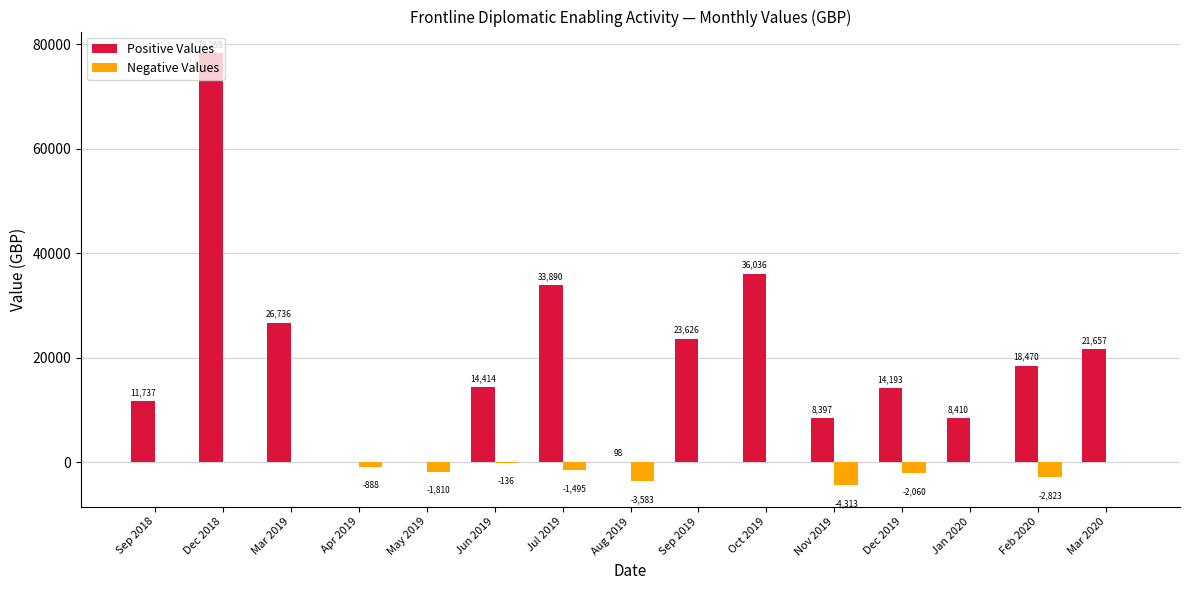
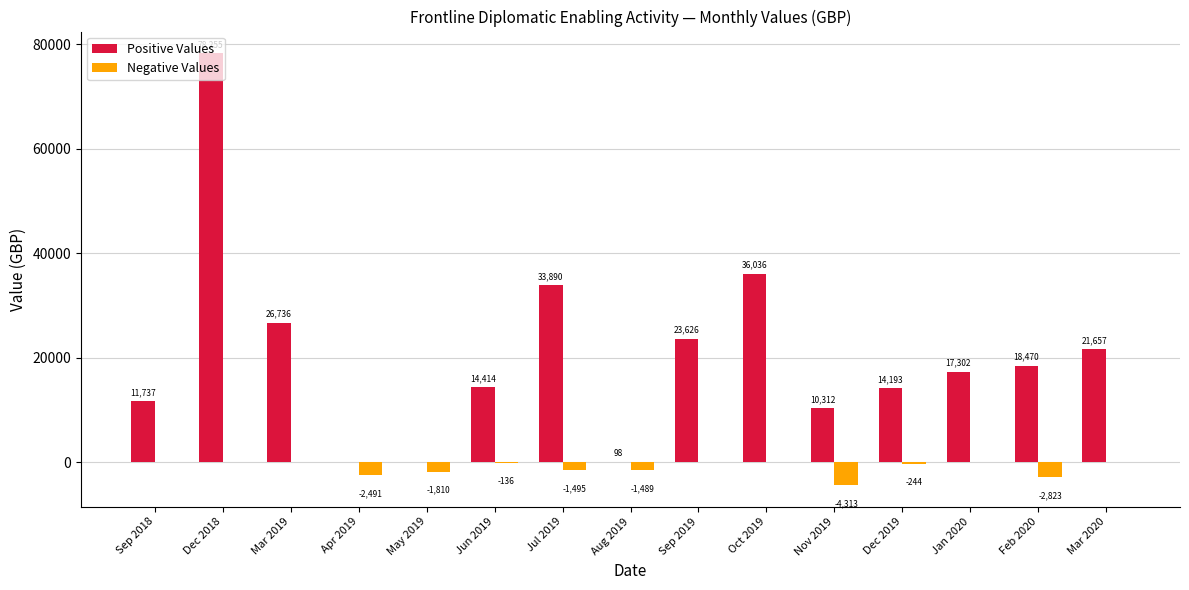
  {
    "Positive Values": {
      "Sep 2018": "11,737",
      "Mar 2019": "26,736",
      "Jun 2019": "14,414",
      "Jul 2019": "33,890",
      "Aug 2019": "98",
      "Sep 2019": "23,626",
      "Oct 2019": "36,036",
-     "Nov 2019": "8,397",
+     "Nov 2019": "10,312",
      "Dec 2019": "14,193",
-     "Jan 2020": "8,410",
+     "Jan 2020": "17,302",
      "Feb 2020": "18,470",
      "Mar 2020": "21,657"
    },
    "Negative Values": {
-     "Apr 2019": "-888",
+     "Apr 2019": "-2,491",
      "May 2019": "-1,810",
      "Jun 2019": "-136",
      "Jul 2019": "-1,495",
-     "Aug 2019": "-3,583",
+     "Aug 2019": "-1,489",
      "Nov 2019": "-4,313",
-     "Dec 2019": "-2,060",
+     "Dec 2019": "-244",
      "Feb 2020": "-2,823"
    }
  }
